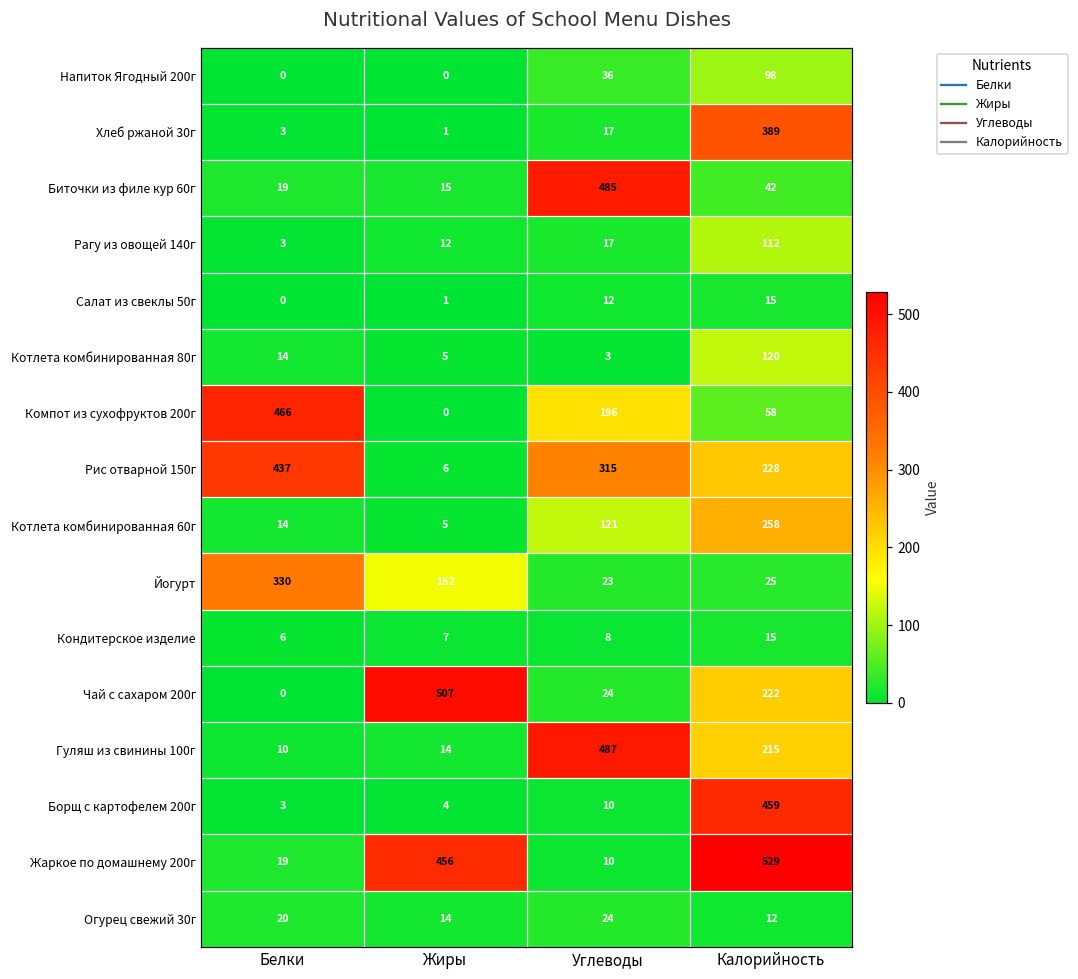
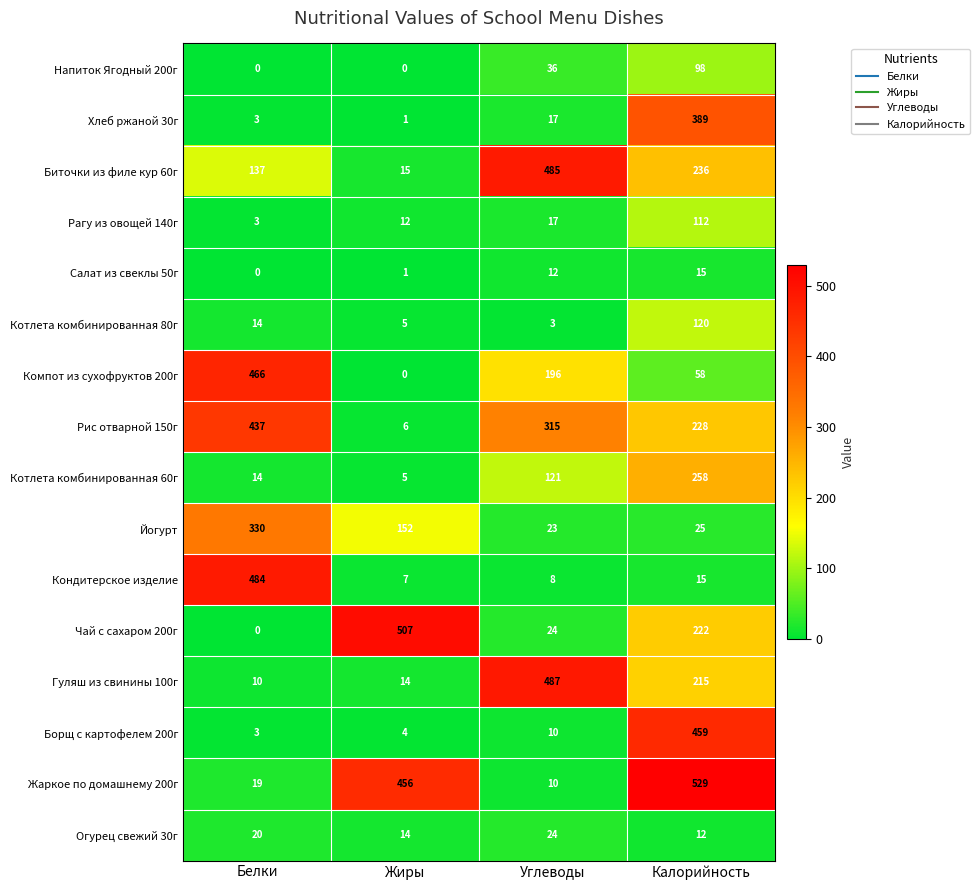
  {
    "Напиток Ягодный 200г": {
      "Белки": 0,
      "Жиры": 0,
      "Углеводы": 36,
      "Калорийность": 98
    },
    "Хлеб ржаной 30г": {
      "Белки": 3,
      "Жиры": 1,
      "Углеводы": 17,
      "Калорийность": 389
    },
    "Биточки из филе кур 60г": {
-     "Белки": 19,
+     "Белки": 137,
      "Жиры": 15,
      "Углеводы": 485,
-     "Калорийность": 42
+     "Калорийность": 236
    },
    "Рагу из овощей 140г": {
      "Белки": 3,
      "Жиры": 12,
      "Углеводы": 17,
      "Калорийность": 112
    },
    "Салат из свеклы 50г": {
      "Белки": 0,
      "Жиры": 1,
      "Углеводы": 12,
      "Калорийность": 15
    },
    "Котлета комбинированная 80г": {
      "Белки": 14,
      "Жиры": 5,
      "Углеводы": 3,
      "Калорийность": 120
    },
    "Компот из сухофруктов 200г": {
      "Белки": 466,
      "Жиры": 0,
      "Углеводы": 196,
      "Калорийность": 58
    },
    "Рис отварной 150г": {
      "Белки": 437,
      "Жиры": 6,
      "Углеводы": 315,
      "Калорийность": 228
    },
    "Котлета комбинированная 60г": {
      "Белки": 14,
      "Жиры": 5,
      "Углеводы": 121,
      "Калорийность": 258
    },
    "Йогурт": {
      "Белки": 330,
      "Жиры": 152,
      "Углеводы": 23,
      "Калорийность": 25
    },
    "Кондитерское изделие": {
-     "Белки": 6,
+     "Белки": 484,
      "Жиры": 7,
      "Углеводы": 8,
      "Калорийность": 15
    },
    "Чай с сахаром 200г": {
      "Белки": 0,
      "Жиры": 507,
      "Углеводы": 24,
      "Калорийность": 222
    },
    "Гуляш из свинины 100г": {
      "Белки": 10,
      "Жиры": 14,
      "Углеводы": 487,
      "Калорийность": 215
    },
    "Борщ с картофелем 200г": {
      "Белки": 3,
      "Жиры": 4,
      "Углеводы": 10,
      "Калорийность": 459
    },
    "Жаркое по домашнему 200г": {
      "Белки": 19,
      "Жиры": 456,
      "Углеводы": 10,
      "Калорийность": 529
    },
    "Огурец свежий 30г": {
      "Белки": 20,
      "Жиры": 14,
      "Углеводы": 24,
      "Калорийность": 12
    }
  }
